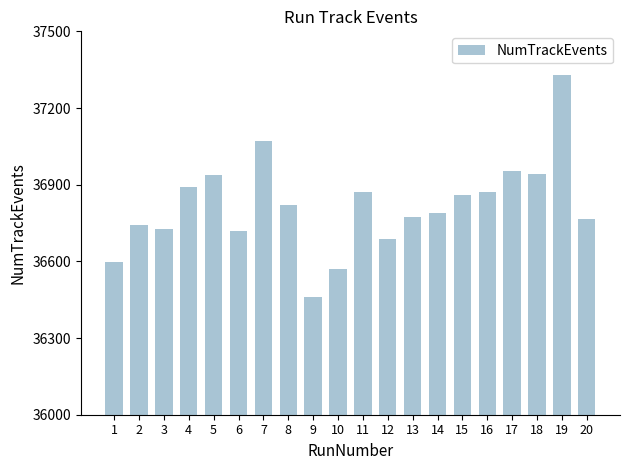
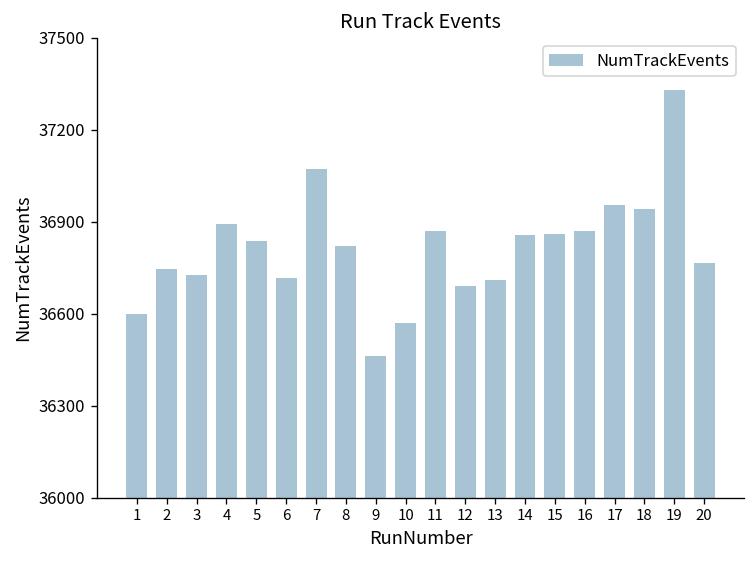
  {
    "1": 36600,
    "2": 36740,
    "3": 36730,
    "4": 36890,
-   "5": 36940,
+   "5": 36840,
    "6": 36720,
    "7": 37070,
    "8": 36820,
    "9": 36460,
    "10": 36570,
    "11": 36870,
    "12": 36690,
-   "13": 36770,
-   "14": 36790,
+   "13": 36710,
+   "14": 36860,
    "15": 36860,
    "16": 36870,
    "17": 36950,
    "18": 36940,
    "19": 37330,
    "20": 36760
  }
